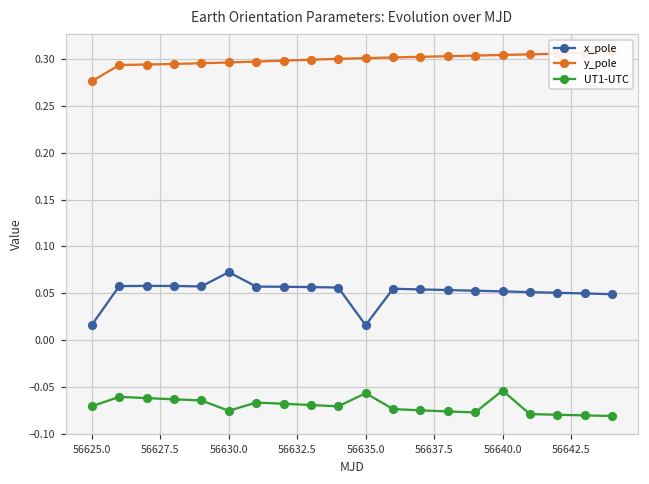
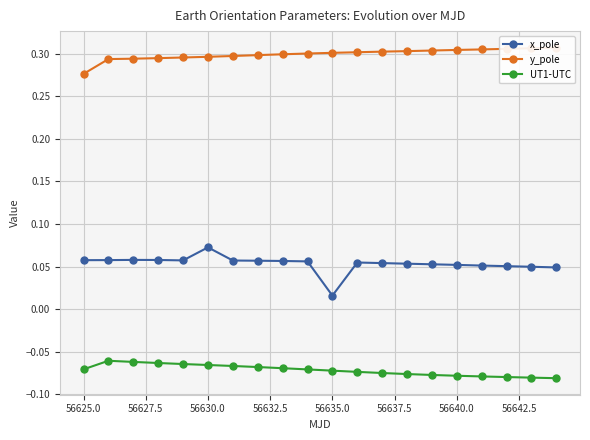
  {
    "x_pole": {
-     "56625.0": 0.02,
+     "56625.0": 0.06,
      "56630.0": 0.07,
      "56635.0": 0.02,
      "56640.0": 0.05
    },
    "y_pole": {
      "56625.0": 0.28,
      "56630.0": 0.30,
      "56635.0": 0.30,
      "56640.0": 0.30
    },
    "UT1-UTC": {
      "56625.0": -0.07,
-     "56630.0": -0.08,
-     "56635.0": -0.06,
-     "56640.0": -0.05
+     "56630.0": -0.07,
+     "56635.0": -0.07,
+     "56640.0": -0.08
    }
  }
